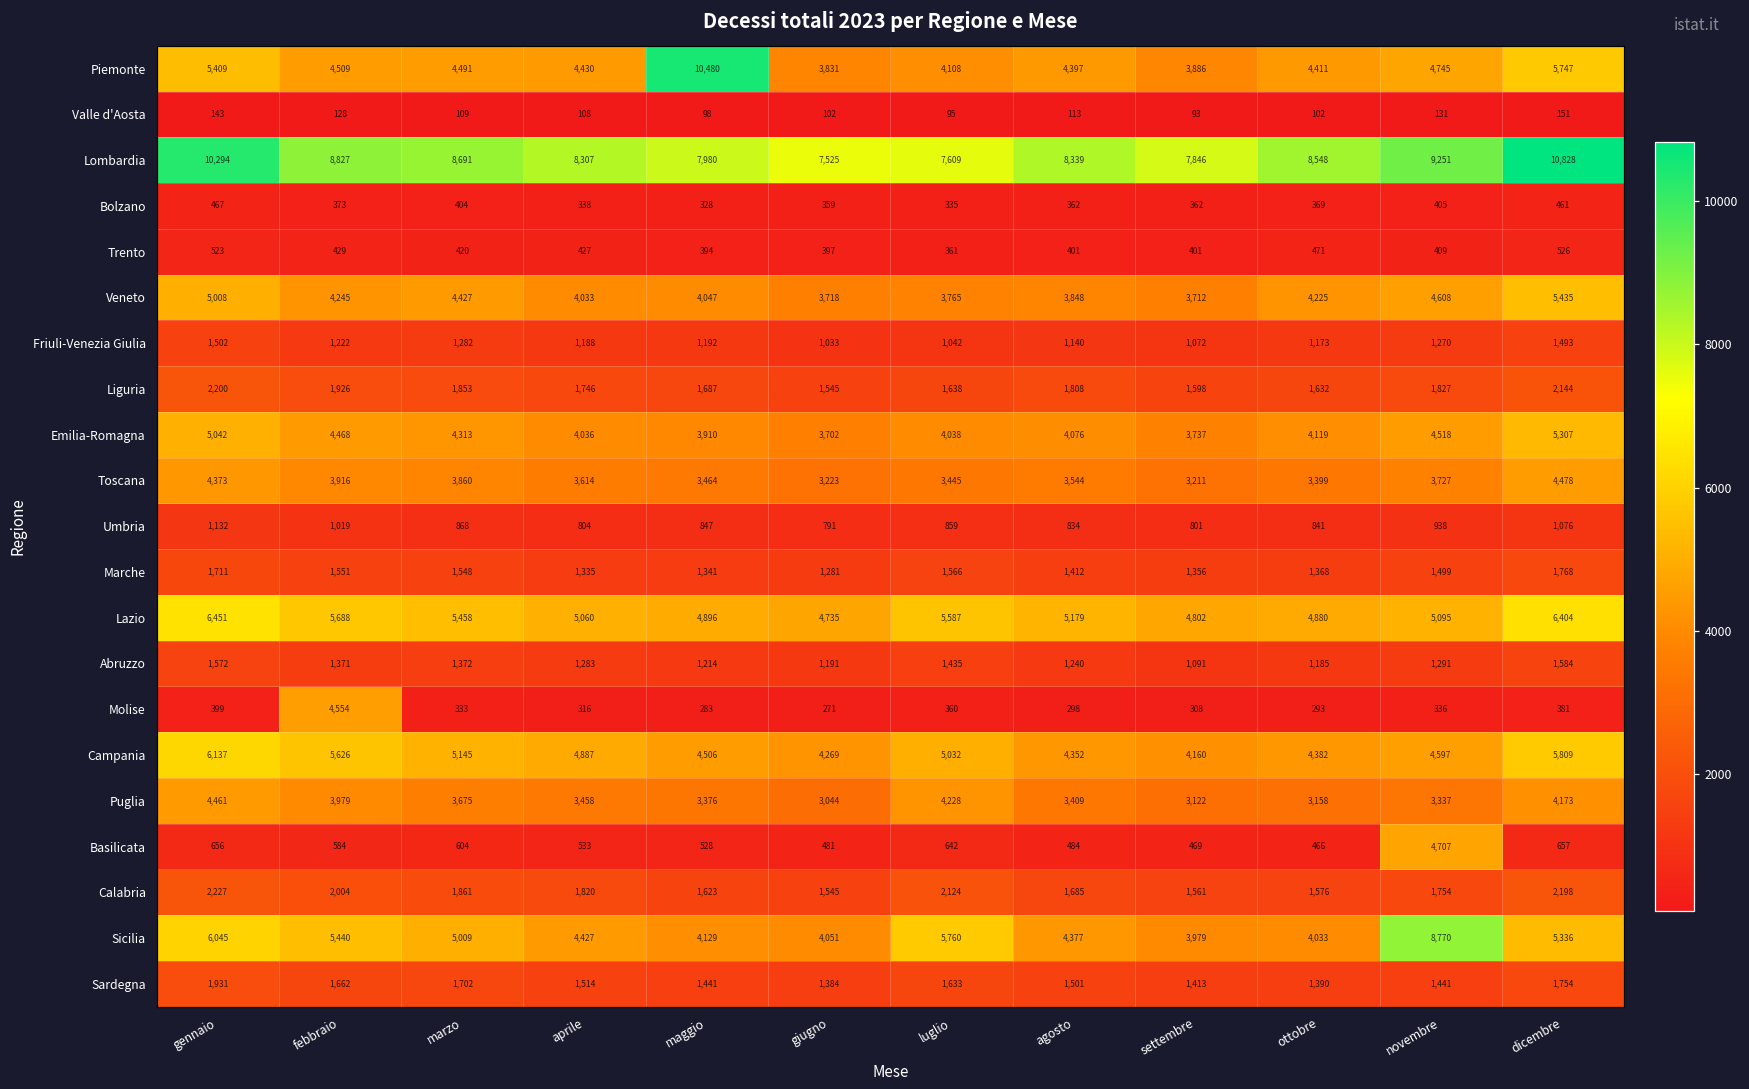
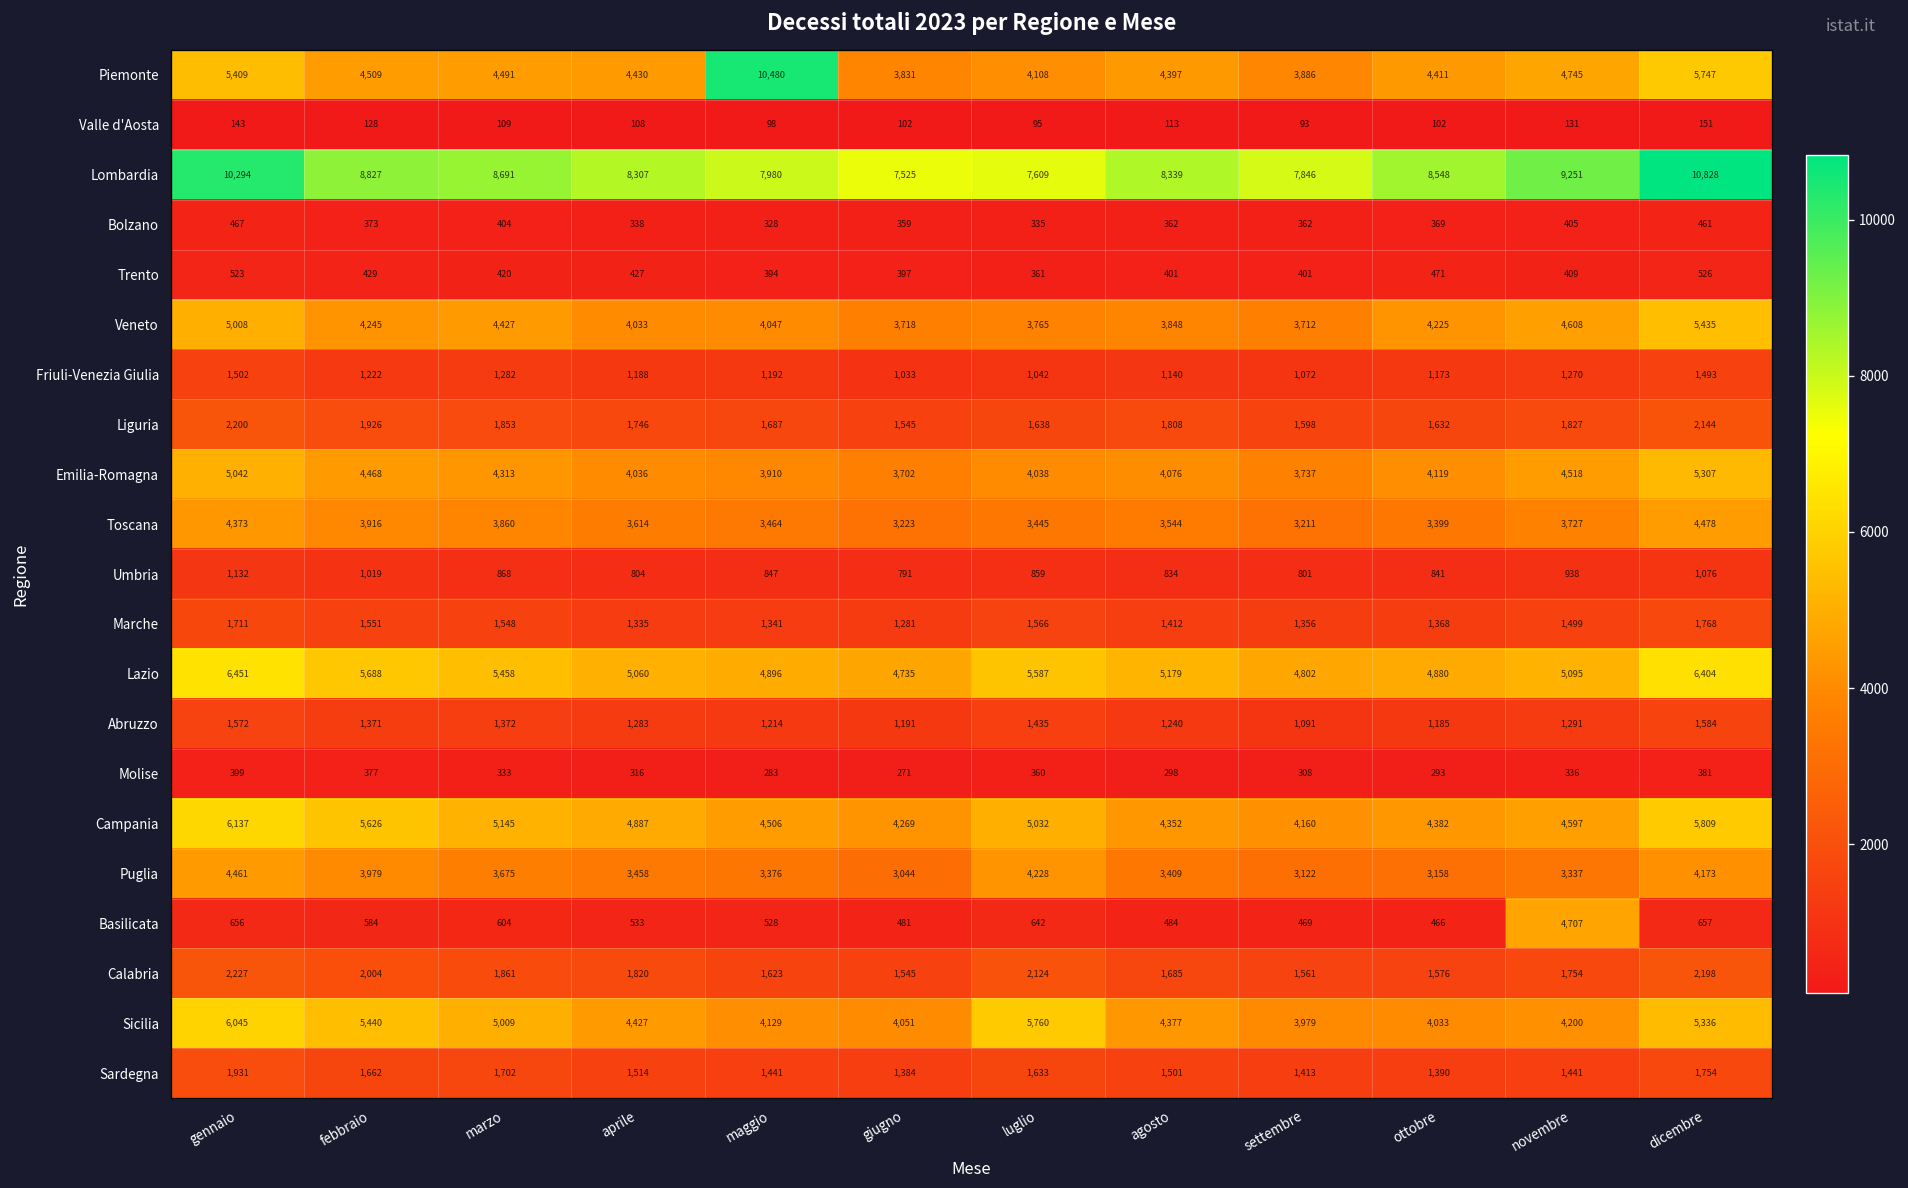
  {
    "Molise": {
      "gennaio": "399",
-     "febbraio": "4,554",
+     "febbraio": "377",
      "marzo": "333",
      "aprile": "316",
      "maggio": "283",
      "giugno": "271",
      "luglio": "360",
      "agosto": "298",
      "settembre": "308",
      "ottobre": "293",
      "novembre": "336",
      "dicembre": "381"
    },
    "Sicilia": {
      "gennaio": "6,045",
      "febbraio": "5,440",
      "marzo": "5,009",
      "aprile": "4,427",
      "maggio": "4,129",
      "giugno": "4,051",
      "luglio": "5,760",
      "agosto": "4,377",
      "settembre": "3,979",
      "ottobre": "4,033",
-     "novembre": "8,770",
+     "novembre": "4,200",
      "dicembre": "5,336"
    }
  }
